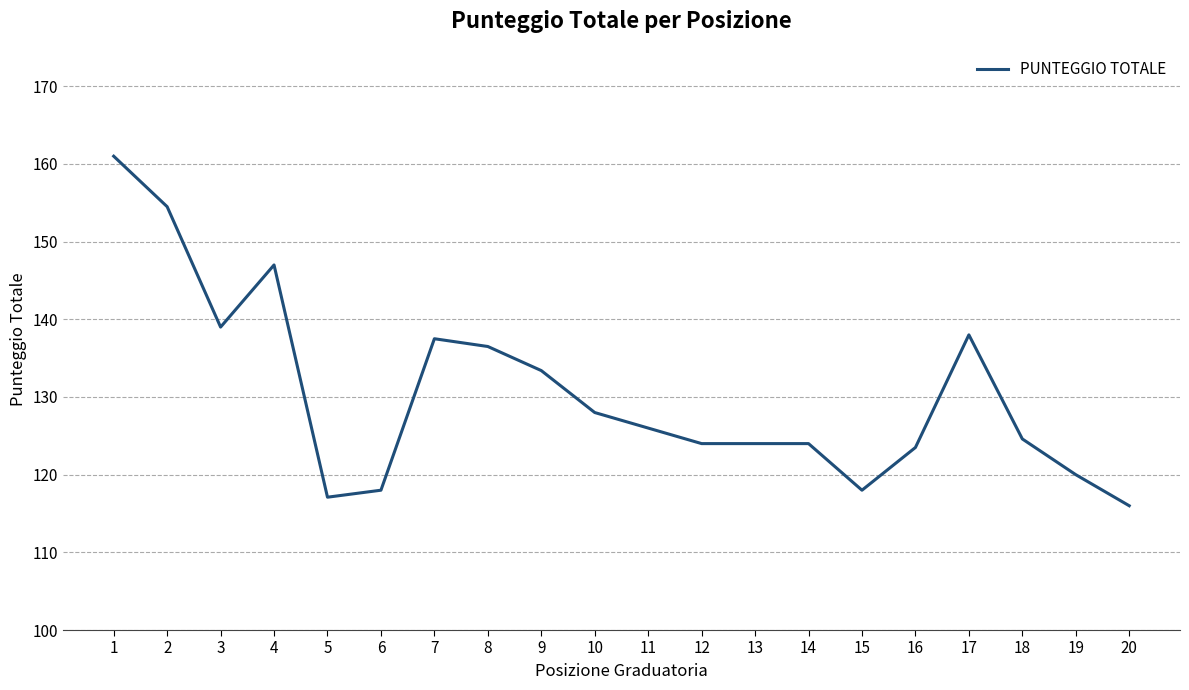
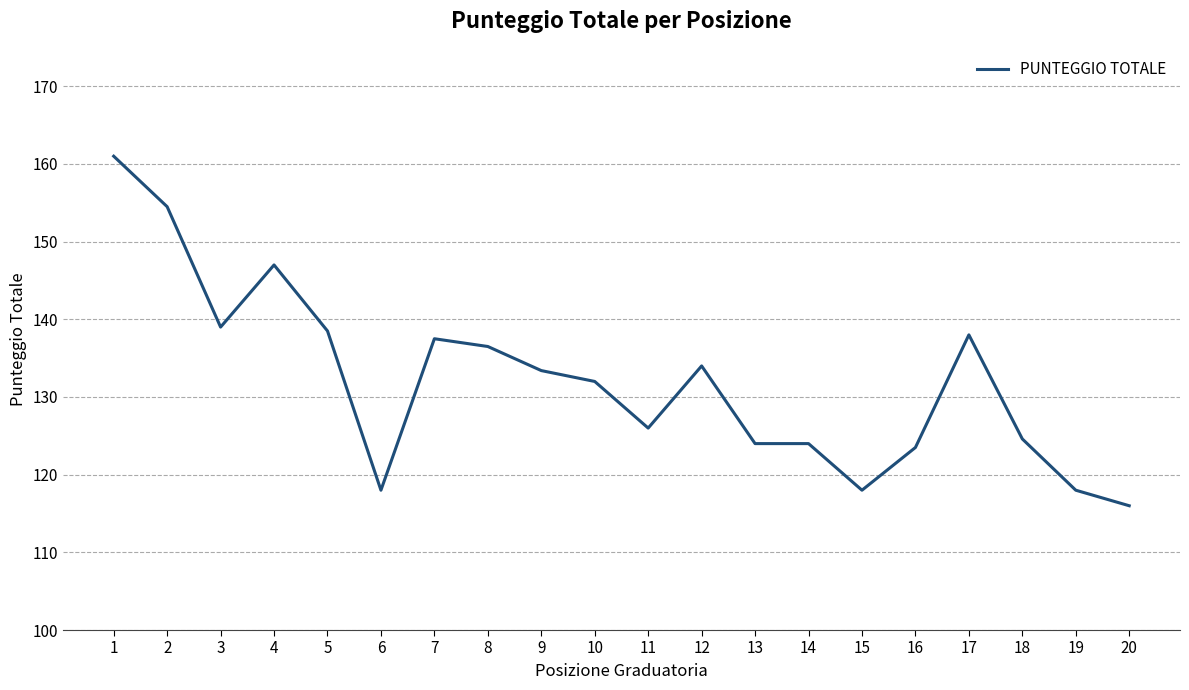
  {
    "1": 161,
    "2": 155,
    "3": 139,
    "4": 147,
-   "5": 117,
+   "5": 139,
    "6": 118,
    "7": 138,
    "8": 137,
    "9": 133,
-   "10": 128,
+   "10": 132,
    "11": 126,
-   "12": 124,
+   "12": 134,
    "13": 124,
    "14": 124,
    "15": 118,
    "16": 124,
    "17": 138,
    "18": 125,
-   "19": 120,
+   "19": 118,
    "20": 116
  }
